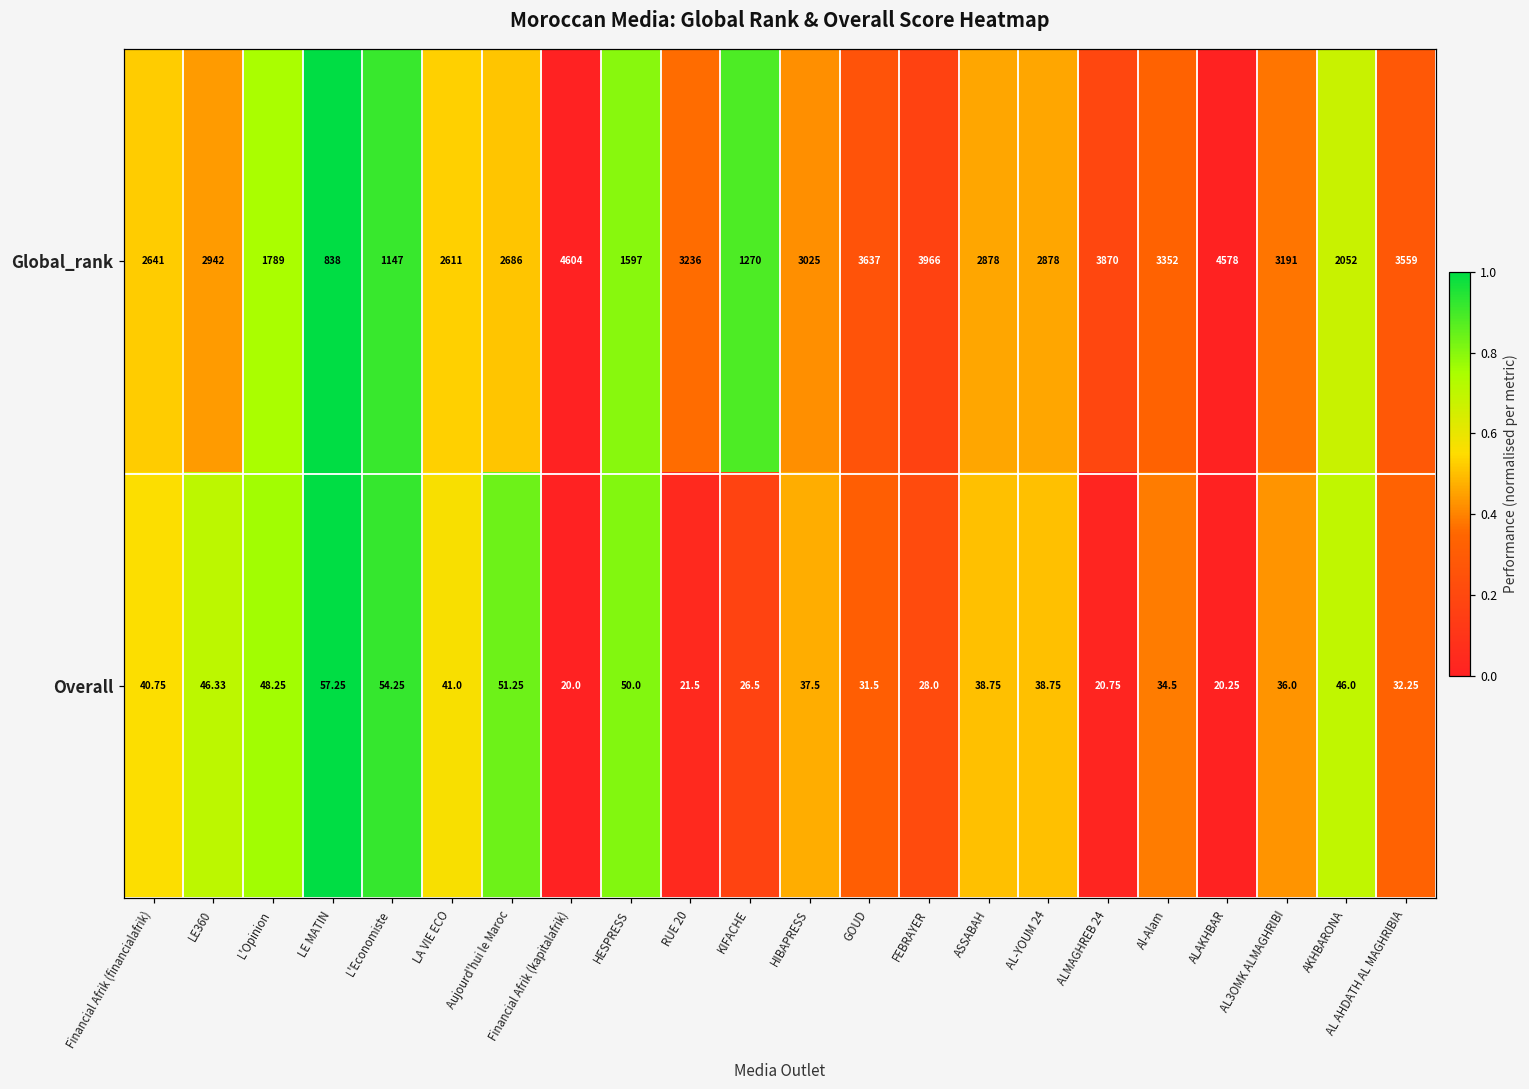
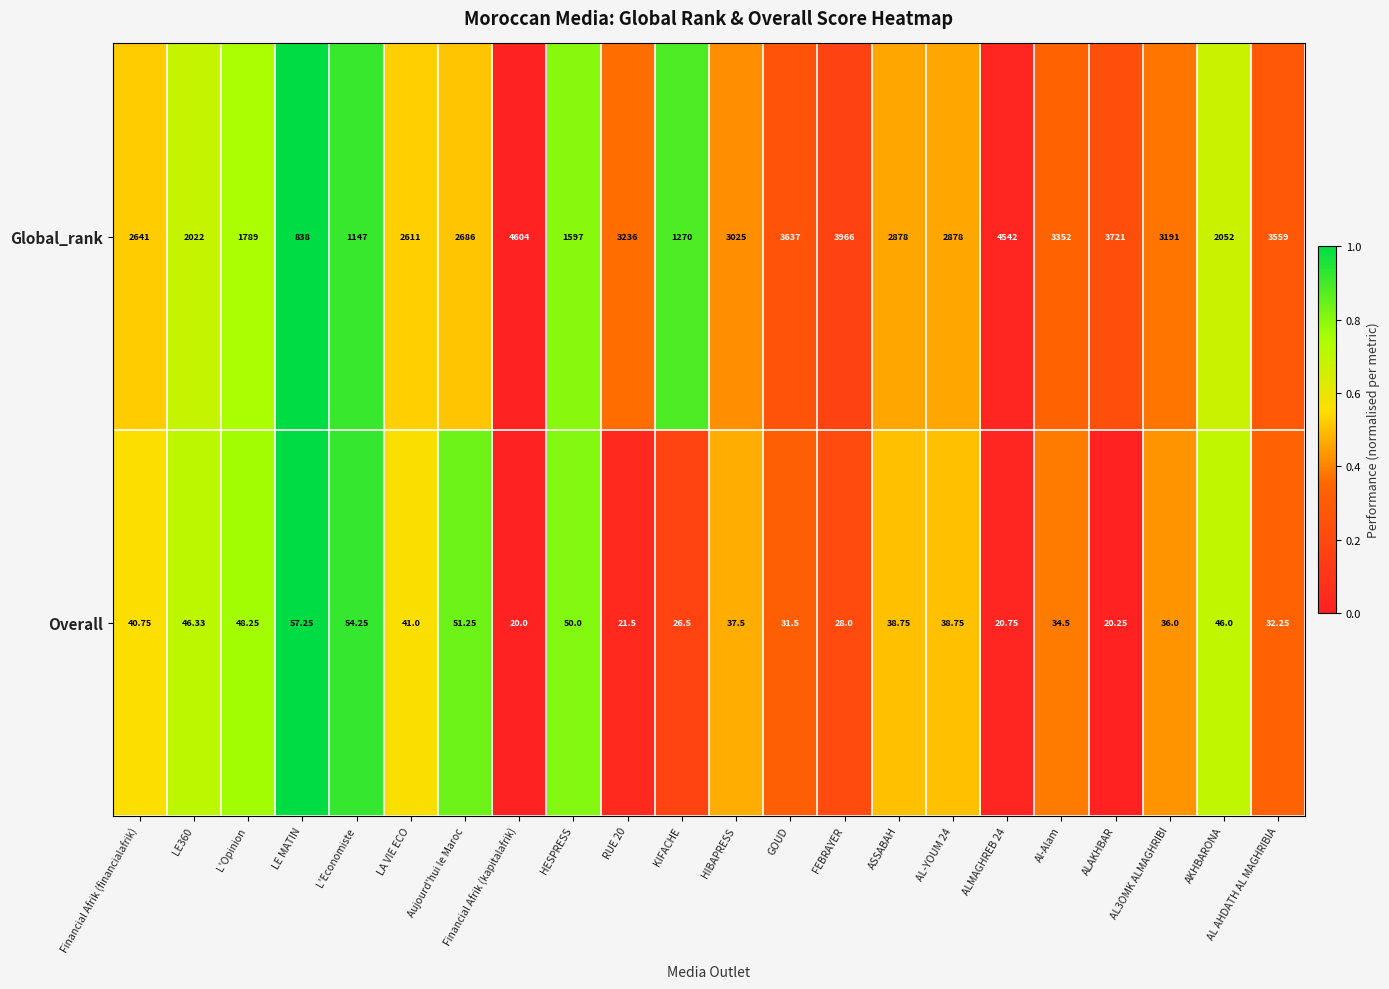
  {
    "Global_rank": {
      "Financial Afrik (financialafrik)": 2641,
-     "LE360": 2942,
+     "LE360": 2022,
      "L'Opinion": 1789,
      "LE MATIN": 838,
      "L'Economiste": 1147,
      "LA VIE ECO": 2611,
      "Aujourd'hui le Maroc": 2686,
      "Financial Afrik (kapitalafrik)": 4604,
      "HESPRESS": 1597,
      "RUE 20": 3236,
      "KIFACHE": 1270,
      "HIBAPRESS": 3025,
      "GOUD": 3637,
      "FEBRAYER": 3966,
      "ASSABAH": 2878,
      "AL-YOUM 24": 2878,
-     "ALMAGHREB 24": 3870,
+     "ALMAGHREB 24": 4542,
      "Al-Alam": 3352,
-     "ALAKHBAR": 4578,
+     "ALAKHBAR": 3721,
      "AL3OMK ALMAGHRIBI": 3191,
      "AKHBARONA": 2052,
      "AL AHDATH AL MAGHRIBIA": 3559
    },
    "Overall": {
      "Financial Afrik (financialafrik)": 40.75,
      "LE360": 46.33,
      "L'Opinion": 48.25,
      "LE MATIN": 57.25,
      "L'Economiste": 54.25,
      "LA VIE ECO": 41.0,
      "Aujourd'hui le Maroc": 51.25,
      "Financial Afrik (kapitalafrik)": 20.0,
      "HESPRESS": 50.0,
      "RUE 20": 21.5,
      "KIFACHE": 26.5,
      "HIBAPRESS": 37.5,
      "GOUD": 31.5,
      "FEBRAYER": 28.0,
      "ASSABAH": 38.75,
      "AL-YOUM 24": 38.75,
      "ALMAGHREB 24": 20.75,
      "Al-Alam": 34.5,
      "ALAKHBAR": 20.25,
      "AL3OMK ALMAGHRIBI": 36.0,
      "AKHBARONA": 46.0,
      "AL AHDATH AL MAGHRIBIA": 32.25
    }
  }
